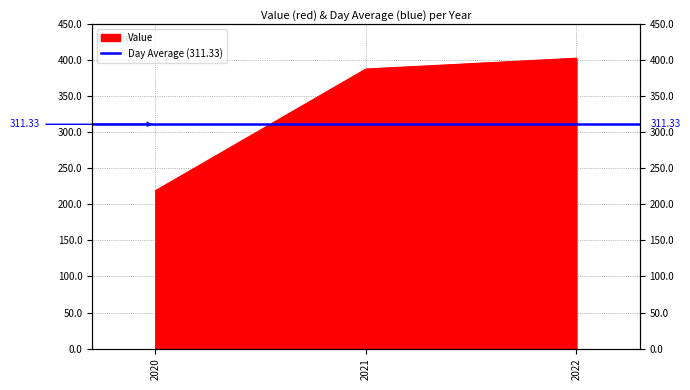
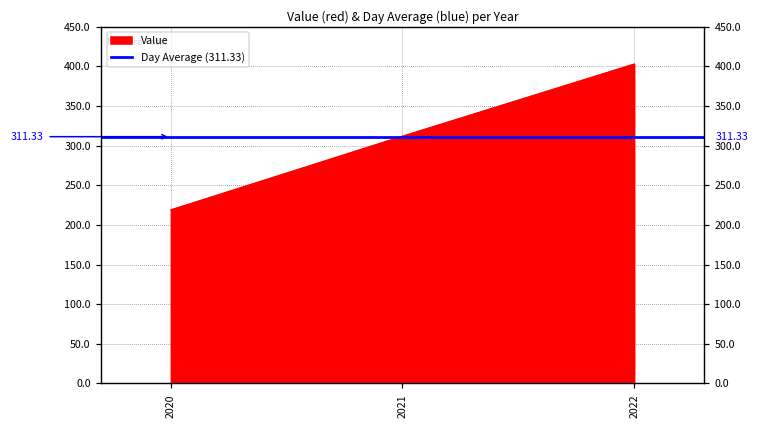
  {
    "2020": 220,
-   "2021": 390,
+   "2021": 310,
    "2022": 400
  }
